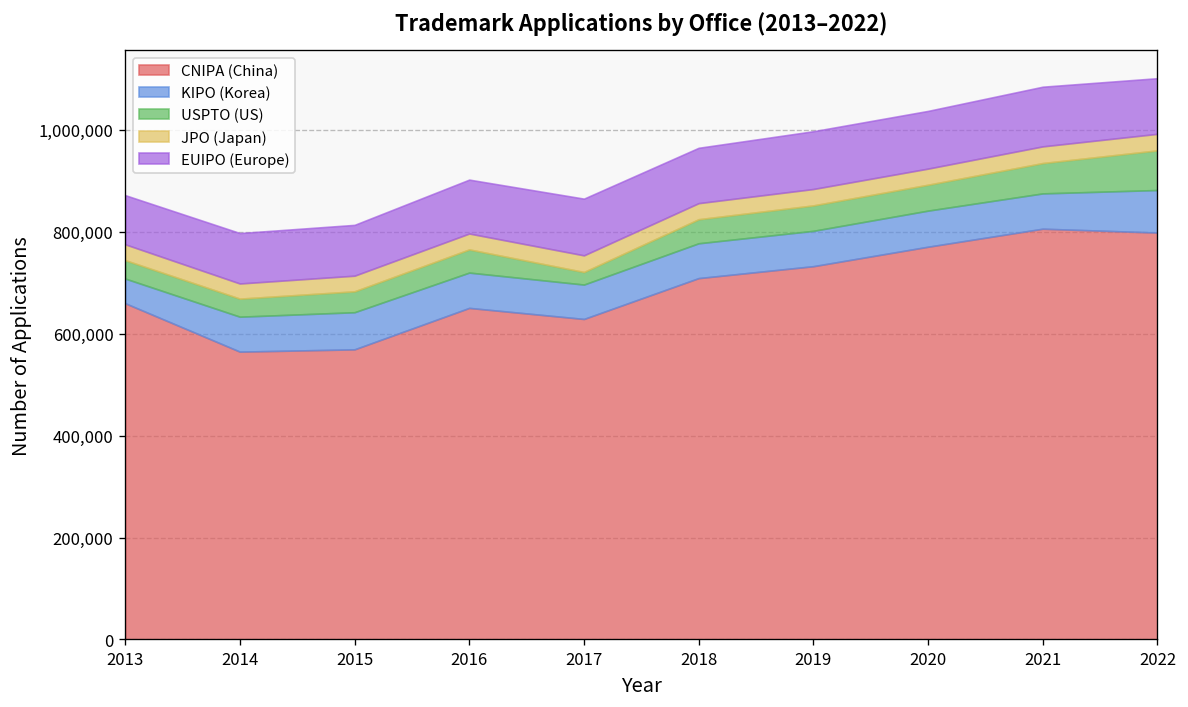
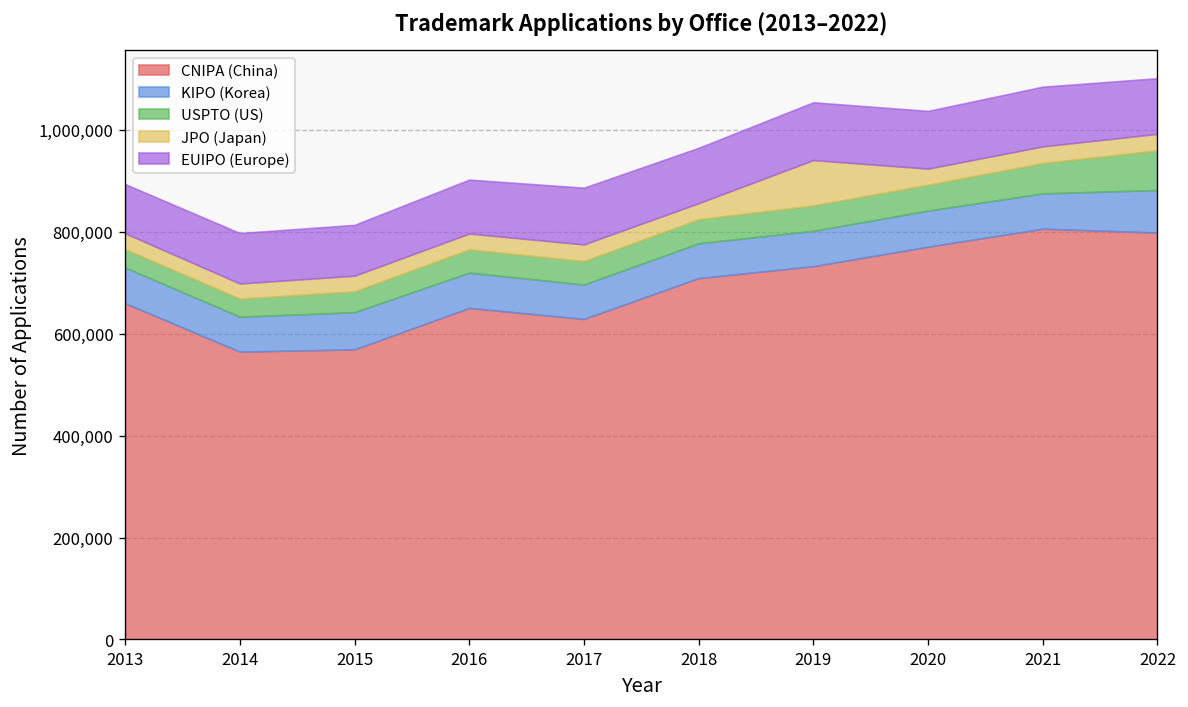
  {
    "CNIPA (China)": {
      "2013": "660,000",
      "2014": "560,000",
      "2015": "570,000",
      "2016": "650,000",
      "2017": "630,000",
      "2018": "710,000",
      "2019": "730,000",
      "2020": "770,000",
      "2021": "810,000",
      "2022": "800,000"
    },
    "KIPO (Korea)": {
-     "2013": "50,000",
+     "2013": "70,000",
      "2014": "70,000",
      "2015": "70,000",
      "2016": "70,000",
      "2017": "70,000",
      "2018": "70,000",
      "2019": "70,000",
      "2020": "70,000",
      "2021": "70,000",
      "2022": "80,000"
    },
    "USPTO (US)": {
      "2013": "40,000",
      "2014": "40,000",
      "2015": "40,000",
      "2016": "50,000",
-     "2017": "20,000",
+     "2017": "50,000",
      "2018": "50,000",
      "2019": "50,000",
      "2020": "50,000",
      "2021": "60,000",
      "2022": "80,000"
    },
    "JPO (Japan)": {
      "2013": "30,000",
      "2014": "30,000",
      "2015": "30,000",
      "2016": "30,000",
      "2017": "30,000",
      "2018": "30,000",
-     "2019": "30,000",
+     "2019": "90,000",
      "2020": "30,000",
      "2021": "30,000",
      "2022": "30,000"
    },
    "EUIPO (Europe)": {
      "2013": "100,000",
      "2014": "100,000",
      "2015": "100,000",
      "2016": "110,000",
      "2017": "110,000",
      "2018": "110,000",
      "2019": "110,000",
      "2020": "110,000",
      "2021": "120,000",
      "2022": "110,000"
    }
  }
